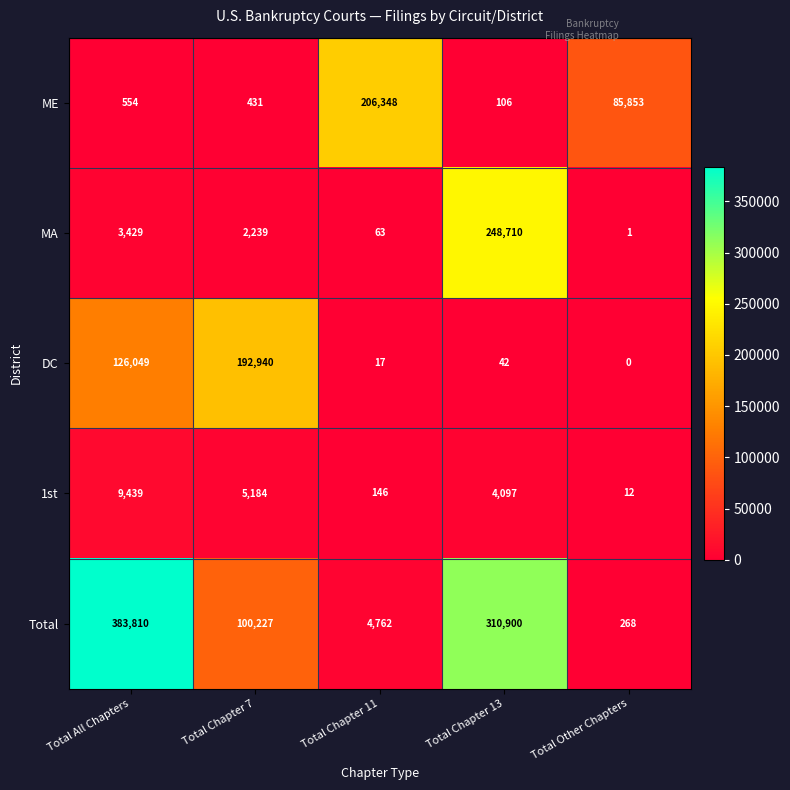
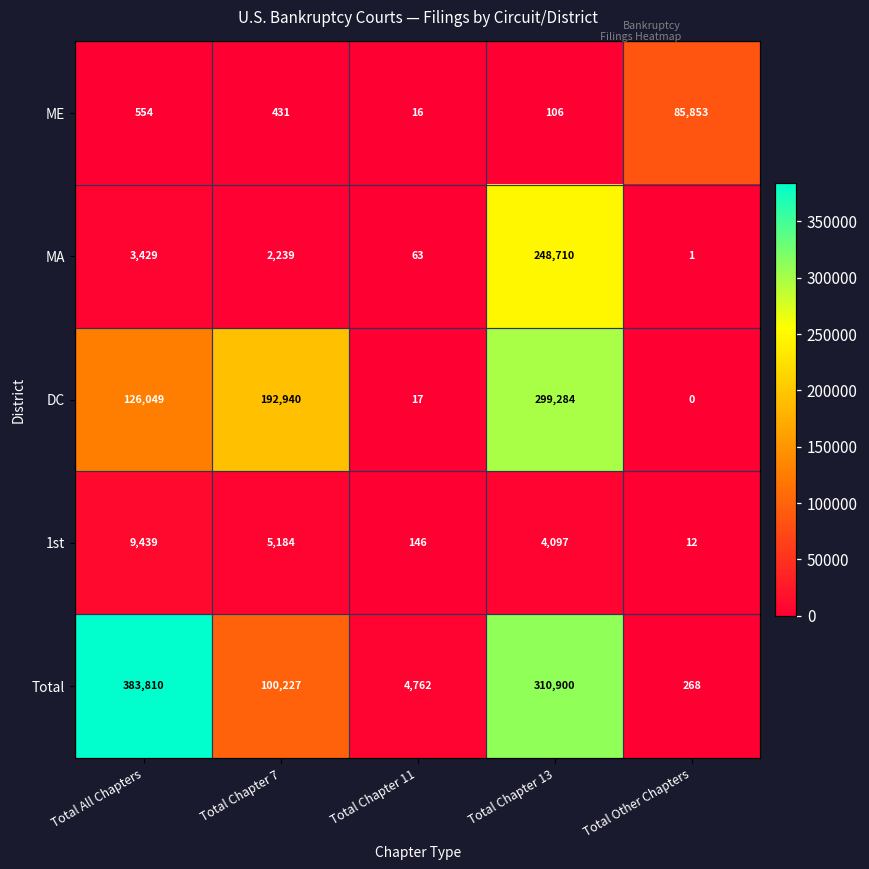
  {
    "ME": {
      "Total All Chapters": "554",
      "Total Chapter 7": "431",
-     "Total Chapter 11": "206,348",
+     "Total Chapter 11": "16",
      "Total Chapter 13": "106",
      "Total Other Chapters": "85,853"
    },
    "MA": {
      "Total All Chapters": "3,429",
      "Total Chapter 7": "2,239",
      "Total Chapter 11": "63",
      "Total Chapter 13": "248,710",
      "Total Other Chapters": "1"
    },
    "DC": {
      "Total All Chapters": "126,049",
      "Total Chapter 7": "192,940",
      "Total Chapter 11": "17",
-     "Total Chapter 13": "42",
+     "Total Chapter 13": "299,284",
      "Total Other Chapters": "0"
    },
    "1st": {
      "Total All Chapters": "9,439",
      "Total Chapter 7": "5,184",
      "Total Chapter 11": "146",
      "Total Chapter 13": "4,097",
      "Total Other Chapters": "12"
    },
    "Total": {
      "Total All Chapters": "383,810",
      "Total Chapter 7": "100,227",
      "Total Chapter 11": "4,762",
      "Total Chapter 13": "310,900",
      "Total Other Chapters": "268"
    }
  }
